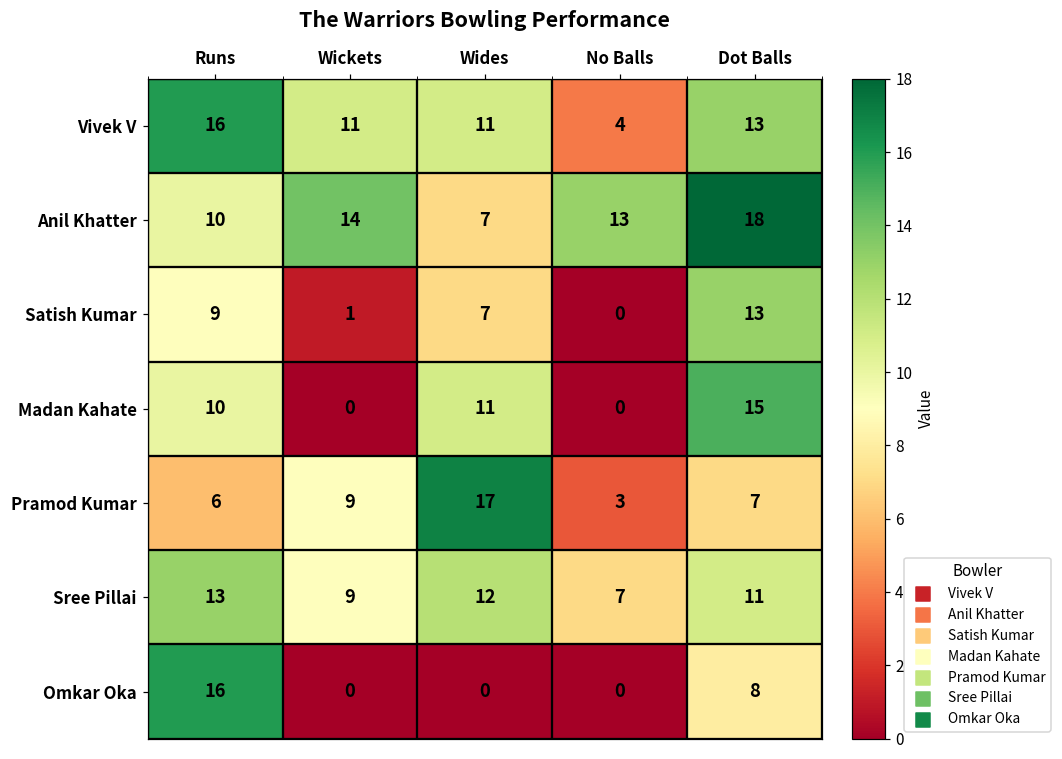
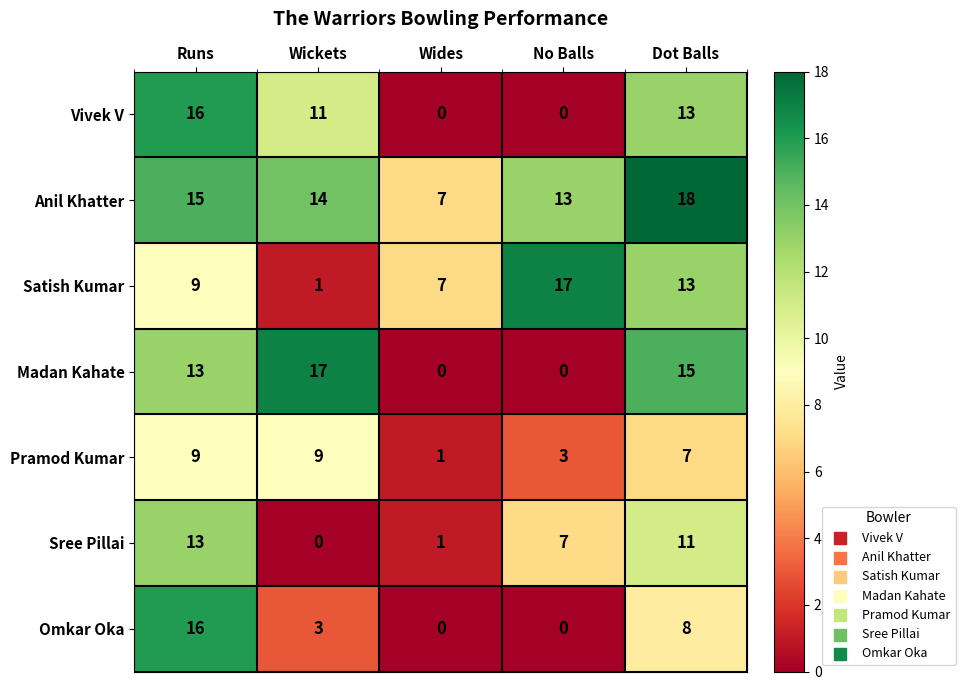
  {
    "Vivek V": {
      "Runs": 16,
      "Wickets": 11,
-     "Wides": 11,
-     "No Balls": 4,
+     "Wides": 0,
+     "No Balls": 0,
      "Dot Balls": 13
    },
    "Anil Khatter": {
-     "Runs": 10,
+     "Runs": 15,
      "Wickets": 14,
      "Wides": 7,
      "No Balls": 13,
      "Dot Balls": 18
    },
    "Satish Kumar": {
      "Runs": 9,
      "Wickets": 1,
      "Wides": 7,
-     "No Balls": 0,
+     "No Balls": 17,
      "Dot Balls": 13
    },
    "Madan Kahate": {
-     "Runs": 10,
-     "Wickets": 0,
-     "Wides": 11,
+     "Runs": 13,
+     "Wickets": 17,
+     "Wides": 0,
      "No Balls": 0,
      "Dot Balls": 15
    },
    "Pramod Kumar": {
-     "Runs": 6,
+     "Runs": 9,
      "Wickets": 9,
-     "Wides": 17,
+     "Wides": 1,
      "No Balls": 3,
      "Dot Balls": 7
    },
    "Sree Pillai": {
      "Runs": 13,
-     "Wickets": 9,
-     "Wides": 12,
+     "Wickets": 0,
+     "Wides": 1,
      "No Balls": 7,
      "Dot Balls": 11
    },
    "Omkar Oka": {
      "Runs": 16,
-     "Wickets": 0,
+     "Wickets": 3,
      "Wides": 0,
      "No Balls": 0,
      "Dot Balls": 8
    }
  }
